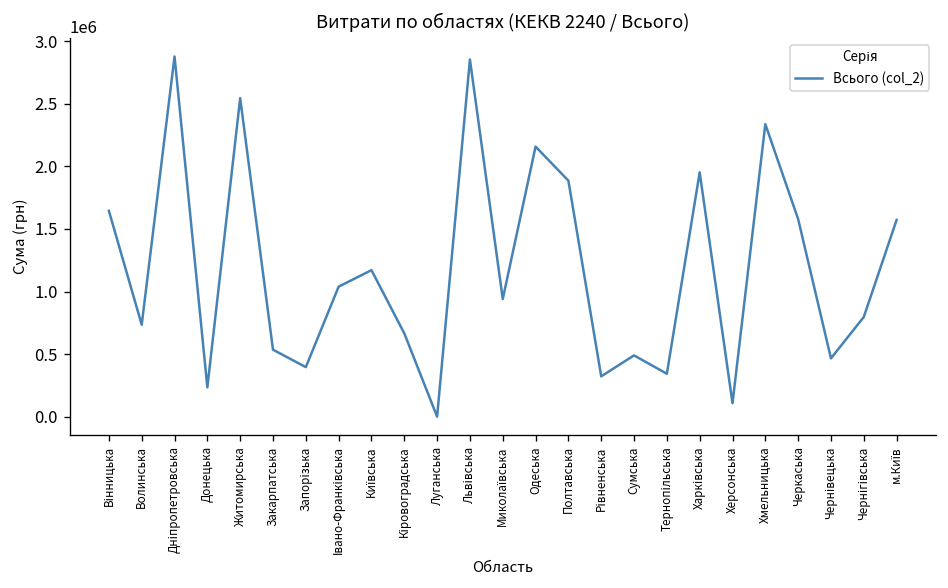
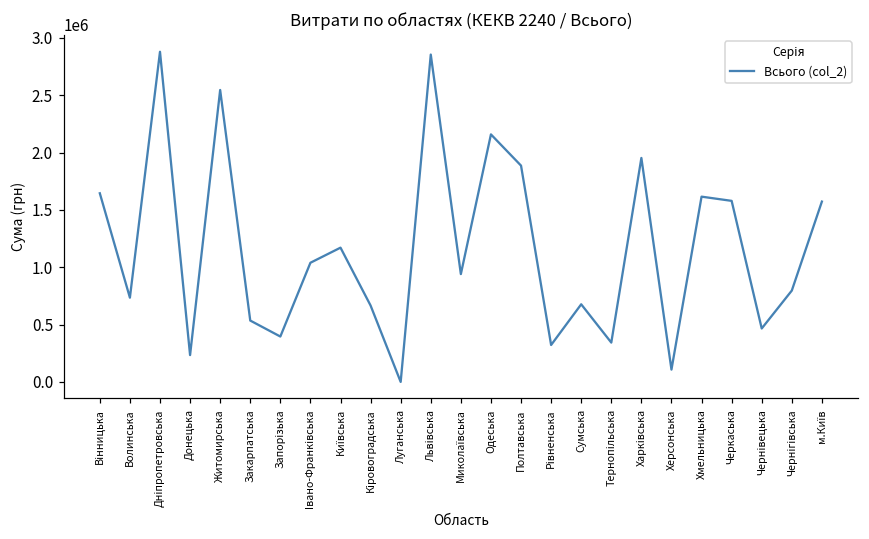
  {
    "Вінницька": 1650000,
    "Волинська": 730000,
    "Дніпропетровська": 2880000,
    "Донецька": 230000,
    "Житомирська": 2550000,
    "Закарпатська": 540000,
    "Запорізька": 400000,
    "Івано-Франківська": 1040000,
    "Київська": 1170000,
    "Кіровоградська": 670000,
    "Луганська": 0,
    "Львівська": 2850000,
    "Миколаївська": 940000,
    "Одеська": 2160000,
    "Полтавська": 1890000,
    "Рівненська": 320000,
-   "Сумська": 490000,
+   "Сумська": 680000,
    "Тернопільська": 340000,
    "Харківська": 1950000,
    "Херсонська": 110000,
-   "Хмельницька": 2340000,
+   "Хмельницька": 1620000,
    "Черкаська": 1580000,
    "Чернівецька": 470000,
    "Чернігівська": 800000,
    "м.Київ": 1570000
  }
